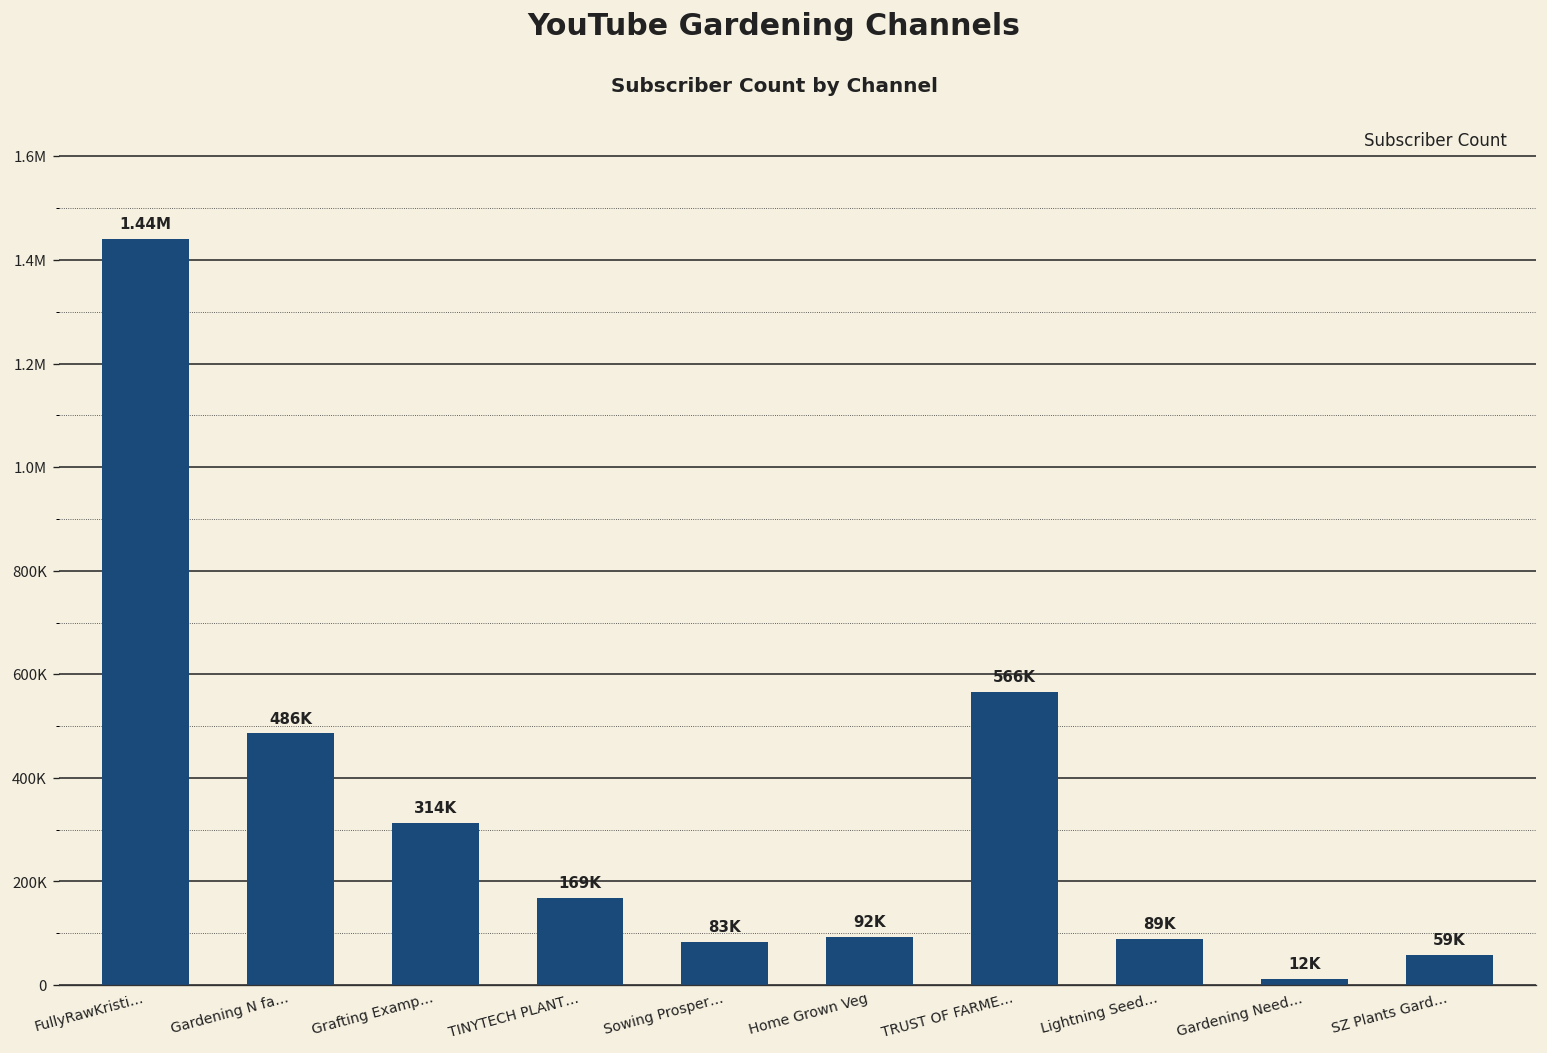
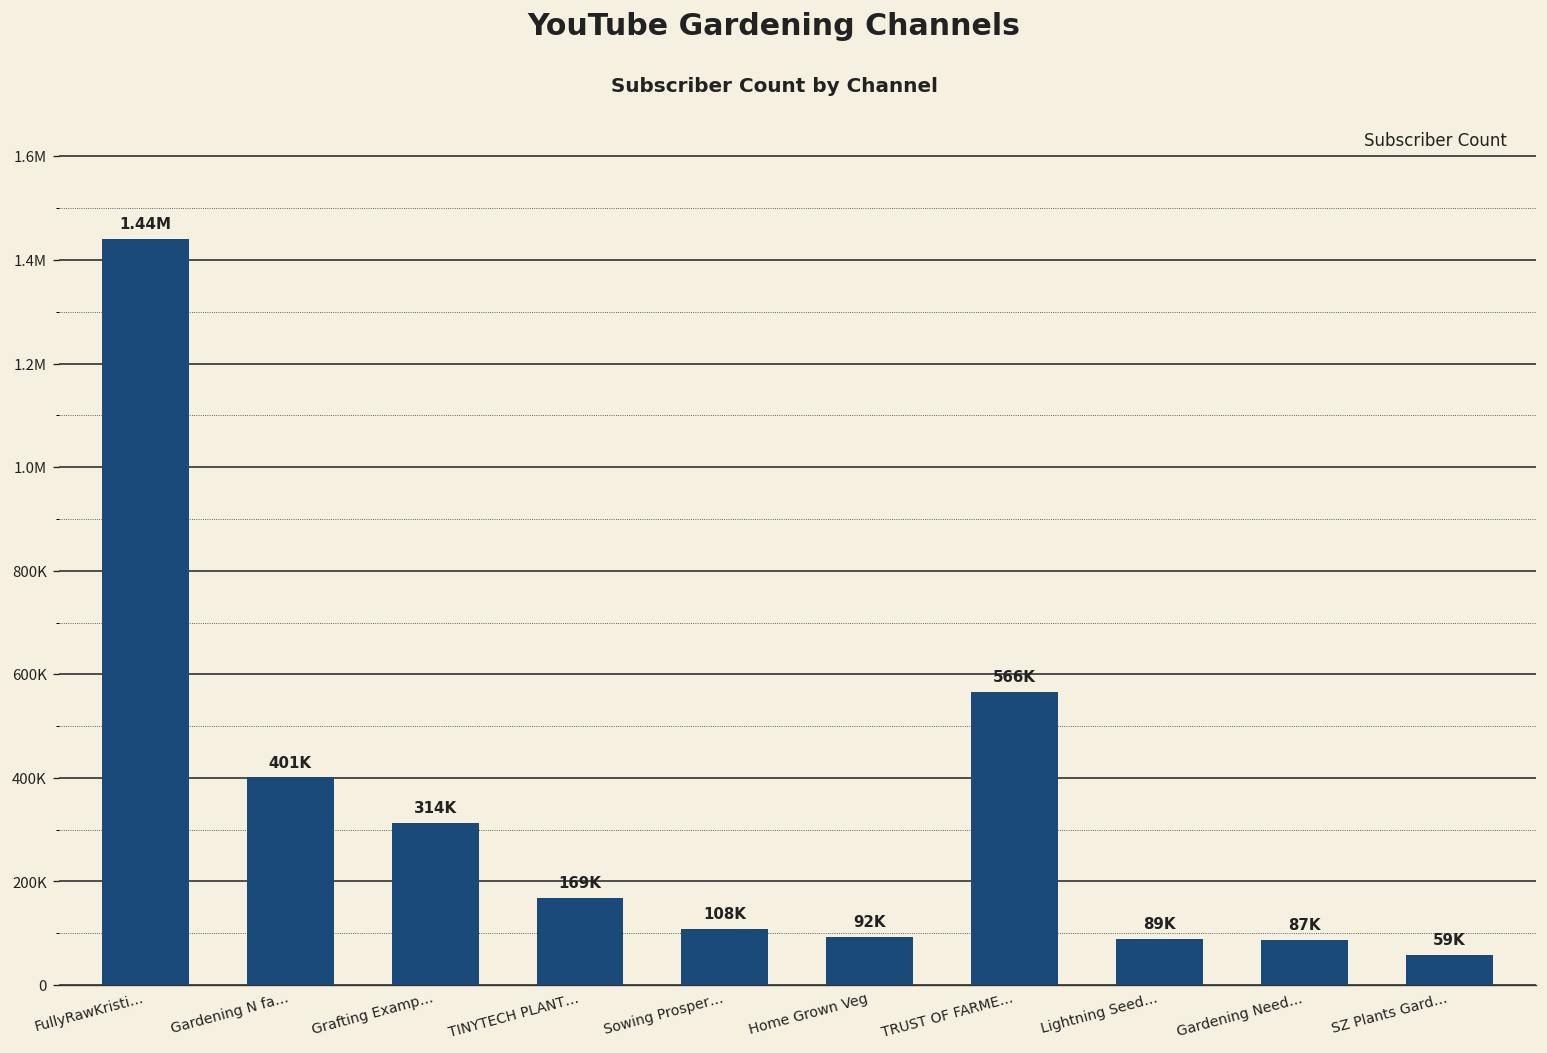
  {
    "FullyRawKristi…": "1.44M",
-   "Gardening N fa…": "486K",
+   "Gardening N fa…": "401K",
    "Grafting Examp…": "314K",
    "TINYTECH PLANT…": "169K",
-   "Sowing Prosper…": "83K",
+   "Sowing Prosper…": "108K",
    "Home Grown Veg": "92K",
    "TRUST OF FARME…": "566K",
    "Lightning Seed…": "89K",
-   "Gardening Need…": "12K",
+   "Gardening Need…": "87K",
    "SZ Plants Gard…": "59K"
  }
